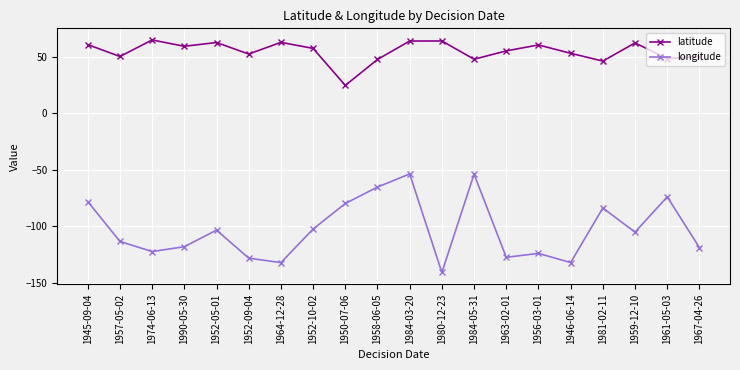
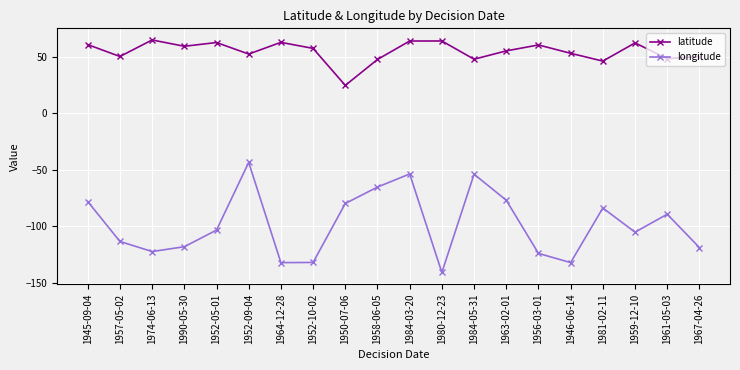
  {
    "latitude": {
      "1945-09-04": 61,
      "1957-05-02": 50,
      "1974-06-13": 65,
      "1990-05-30": 59,
      "1952-05-01": 63,
      "1952-09-04": 52,
      "1964-12-28": 63,
      "1952-10-02": 57,
      "1950-07-06": 25,
      "1958-06-05": 48,
      "1984-03-20": 64,
      "1980-12-23": 64,
      "1984-05-31": 48,
      "1963-02-01": 55,
      "1956-03-01": 60,
      "1946-06-14": 53,
      "1981-02-11": 46,
      "1959-12-10": 62
    },
    "longitude": {
      "1945-09-04": -78,
      "1957-05-02": -113,
      "1974-06-13": -122,
      "1990-05-30": -118,
      "1952-05-01": -103,
-     "1952-09-04": -128,
+     "1952-09-04": -43,
      "1964-12-28": -132,
-     "1952-10-02": -102,
+     "1952-10-02": -132,
      "1950-07-06": -80,
      "1958-06-05": -65,
      "1984-03-20": -54,
      "1980-12-23": -141,
      "1984-05-31": -54,
-     "1963-02-01": -127,
+     "1963-02-01": -77,
      "1956-03-01": -124,
      "1946-06-14": -132,
      "1981-02-11": -84,
      "1959-12-10": -105,
-     "1961-05-03": -74,
+     "1961-05-03": -89,
      "1967-04-26": -119
    }
  }
